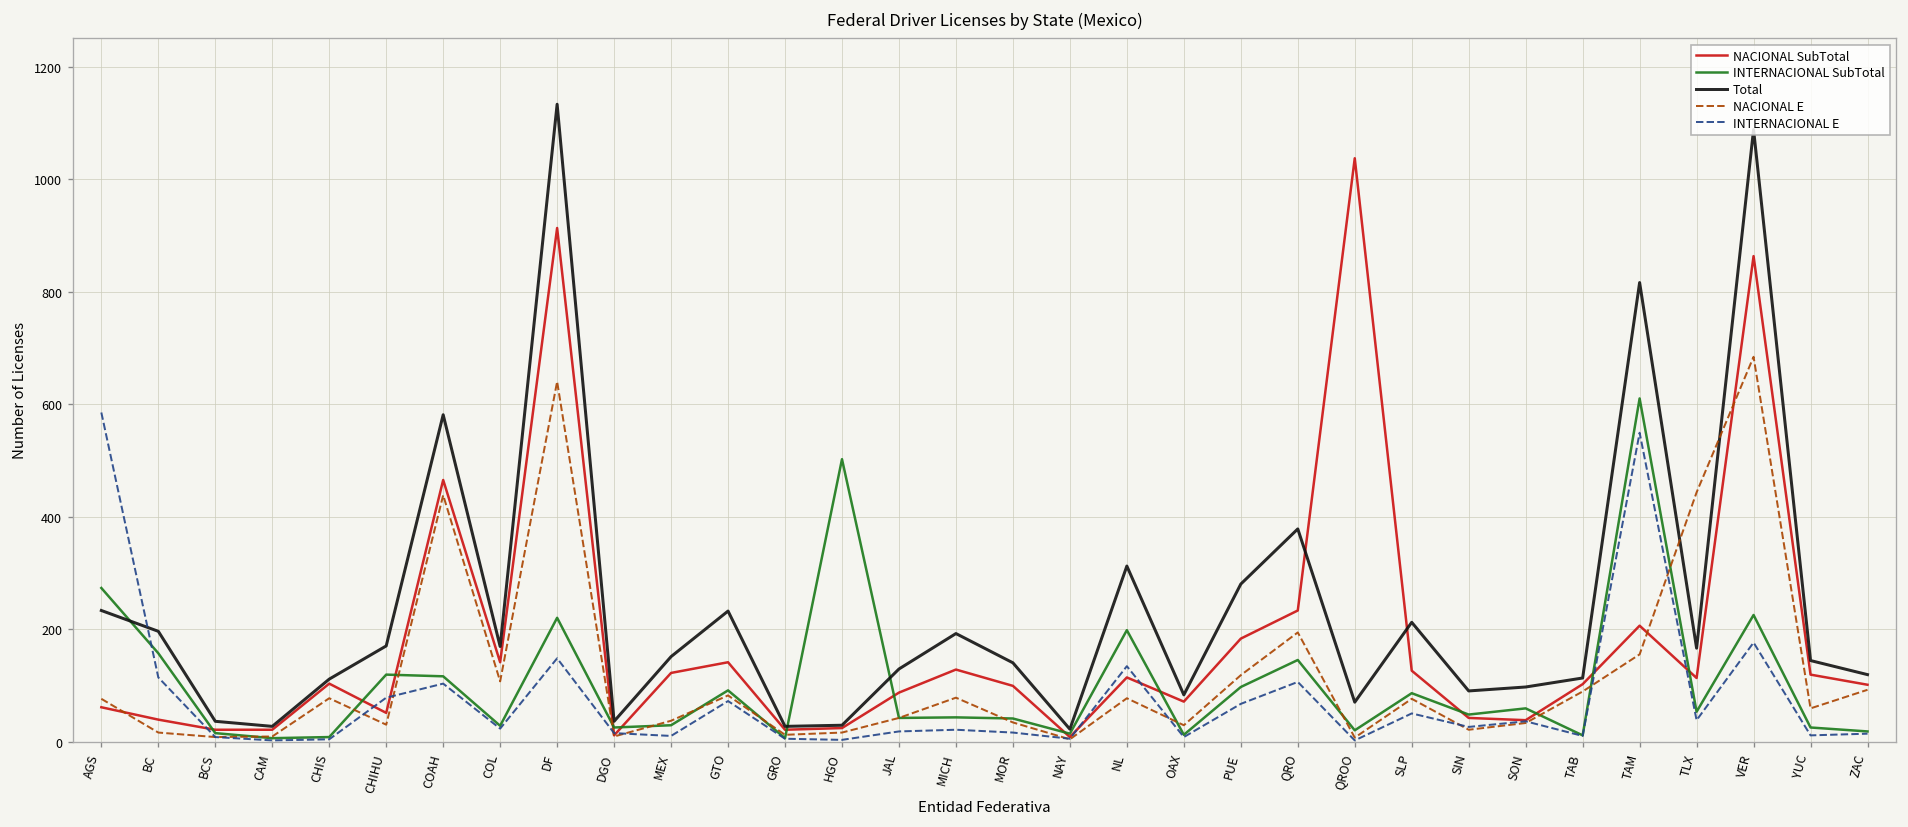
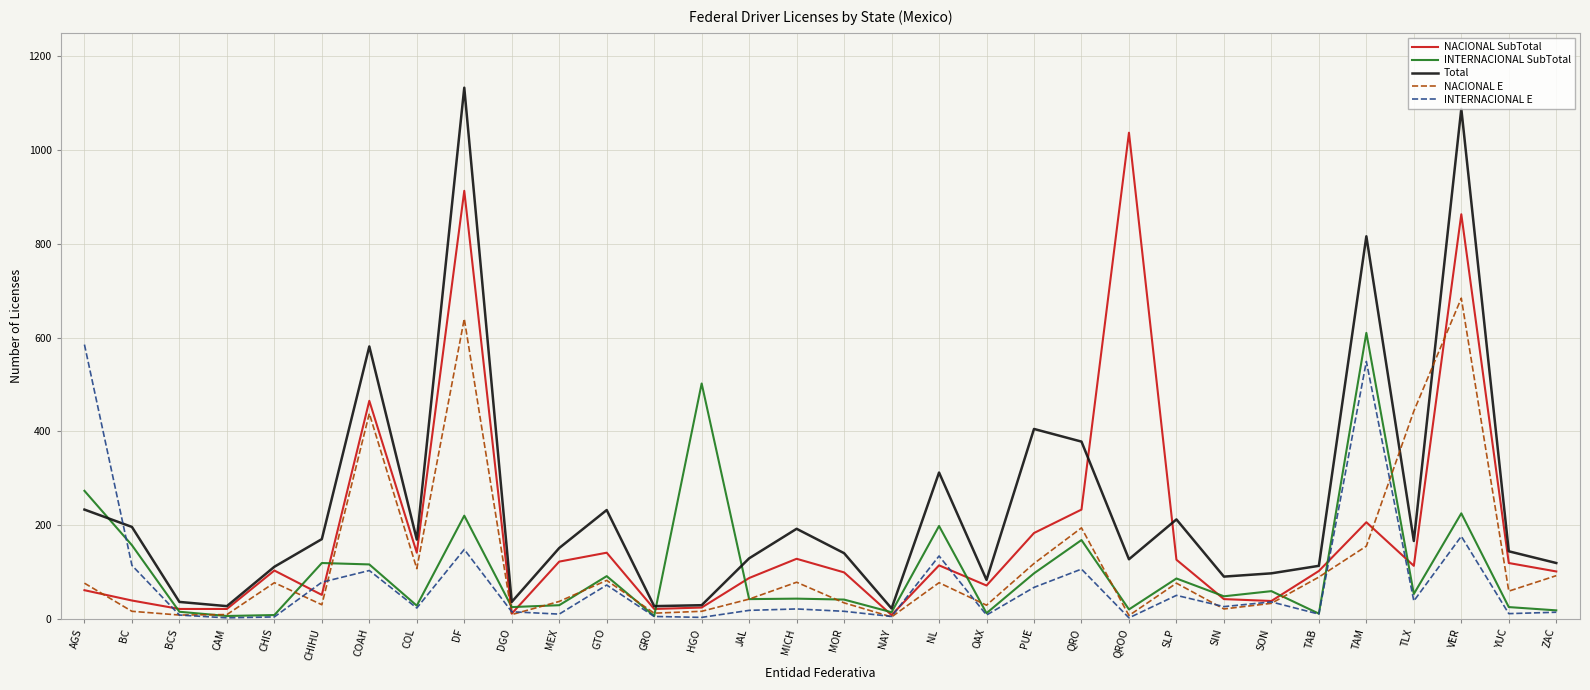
  {
    "NACIONAL SubTotal": {
      "AGS": 60,
      "BC": 40,
      "BCS": 20,
      "CAM": 20,
      "CHIS": 100,
      "CHIHU": 50,
      "COAH": 470,
      "COL": 140,
      "DF": 910,
      "MEX": 120,
      "GTO": 140,
      "GRO": 20,
      "JAL": 90,
      "MICH": 130,
      "MOR": 100,
      "NL": 110,
      "OAX": 70,
      "PUE": 180,
      "QRO": 230,
      "QROO": 1040,
      "SLP": 130,
      "SIN": 40,
      "TAB": 100,
      "TAM": 210,
      "TLX": 110,
      "VER": 860,
      "YUC": 120,
      "ZAC": 100
    },
    "INTERNACIONAL SubTotal": {
      "AGS": 270,
      "BC": 160,
      "BCS": 20,
      "CHIHU": 120,
      "COAH": 120,
      "DF": 220,
      "DGO": 30,
      "MEX": 30,
      "GTO": 90,
      "HGO": 500,
      "MICH": 40,
      "MOR": 40,
      "NAY": 10,
      "NL": 200,
      "PUE": 100,
-     "QRO": 150,
+     "QRO": 170,
      "QROO": 20,
      "SLP": 90,
      "SIN": 50,
      "SON": 60,
      "TAM": 610,
      "TLX": 50,
      "VER": 230,
      "YUC": 30
    },
    "Total": {
      "AGS": 230,
      "BC": 200,
      "BCS": 40,
      "CAM": 30,
      "CHIS": 110,
      "CHIHU": 170,
      "COAH": 580,
      "COL": 170,
      "DF": 1130,
      "DGO": 40,
      "MEX": 150,
      "GTO": 230,
      "GRO": 30,
      "JAL": 130,
      "MICH": 190,
      "MOR": 140,
      "NAY": 20,
      "NL": 310,
      "OAX": 80,
-     "PUE": 280,
+     "PUE": 410,
      "QRO": 380,
-     "QROO": 70,
+     "QROO": 130,
      "SLP": 210,
      "SIN": 90,
      "SON": 100,
      "TAB": 110,
      "TAM": 820,
      "TLX": 170,
      "YUC": 140,
      "ZAC": 120
    },
    "NACIONAL E": {
      "AGS": 80,
      "BC": 20,
      "CHIS": 80,
      "CHIHU": 30,
      "COAH": 440,
      "COL": 110,
      "DF": 640,
      "MEX": 40,
      "GTO": 80,
      "GRO": 10,
      "HGO": 20,
      "MICH": 80,
      "MOR": 30,
      "NL": 80,
      "OAX": 30,
      "PUE": 120,
      "QRO": 190,
      "SLP": 80,
      "TAB": 90,
      "TAM": 160,
      "TLX": 440,
      "VER": 680,
      "YUC": 60,
      "ZAC": 90
    },
    "INTERNACIONAL E": {
      "AGS": 590,
      "BC": 110,
      "CHIHU": 80,
      "COAH": 100,
      "DF": 150,
      "MEX": 10,
      "GTO": 70,
      "HGO": 0,
      "JAL": 20,
      "MICH": 20,
      "MOR": 20,
      "NL": 130,
      "PUE": 70,
      "QRO": 110,
      "SLP": 50,
      "TAM": 550,
      "TLX": 40,
      "VER": 180,
      "YUC": 10
    }
  }
